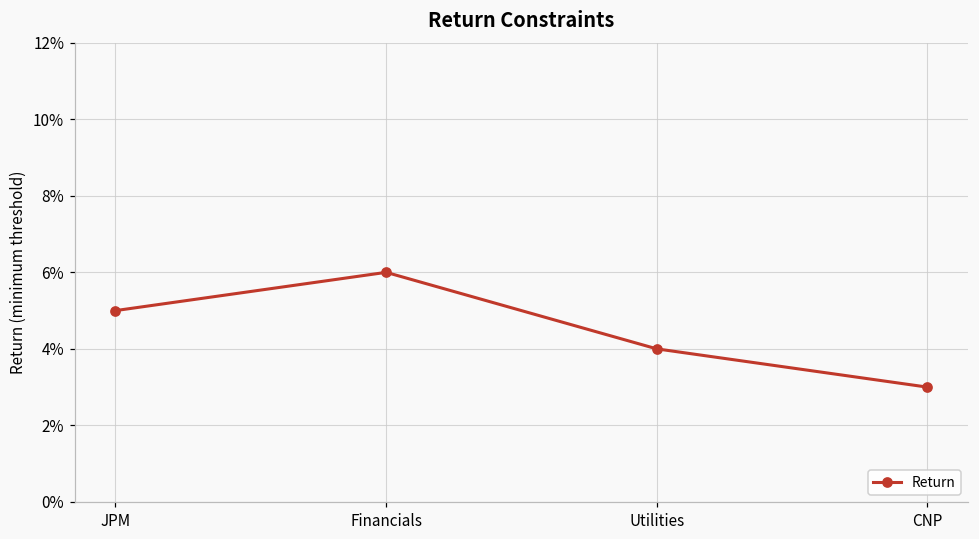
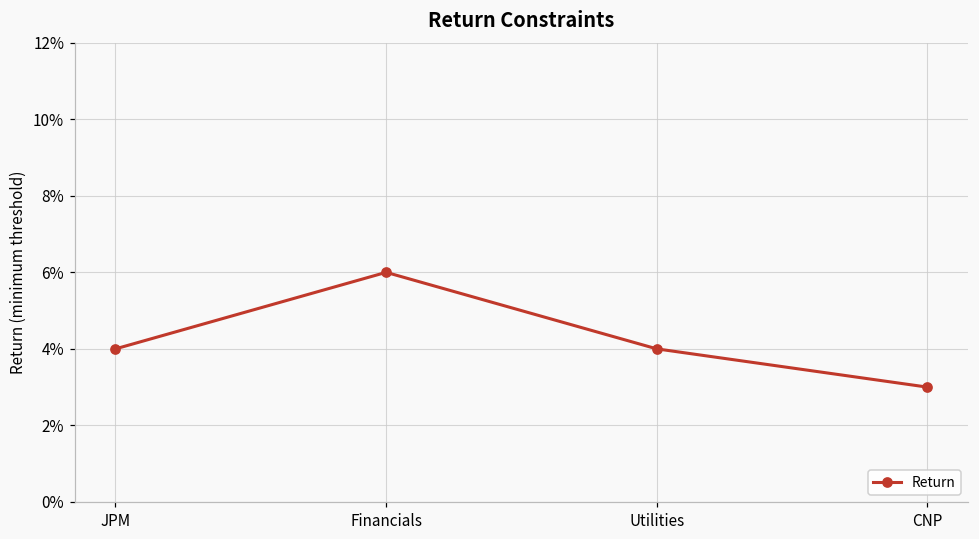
  {
-   "JPM": "5.0%",
+   "JPM": "4.0%",
    "Financials": "6.0%",
    "Utilities": "4.0%",
    "CNP": "3.0%"
  }
